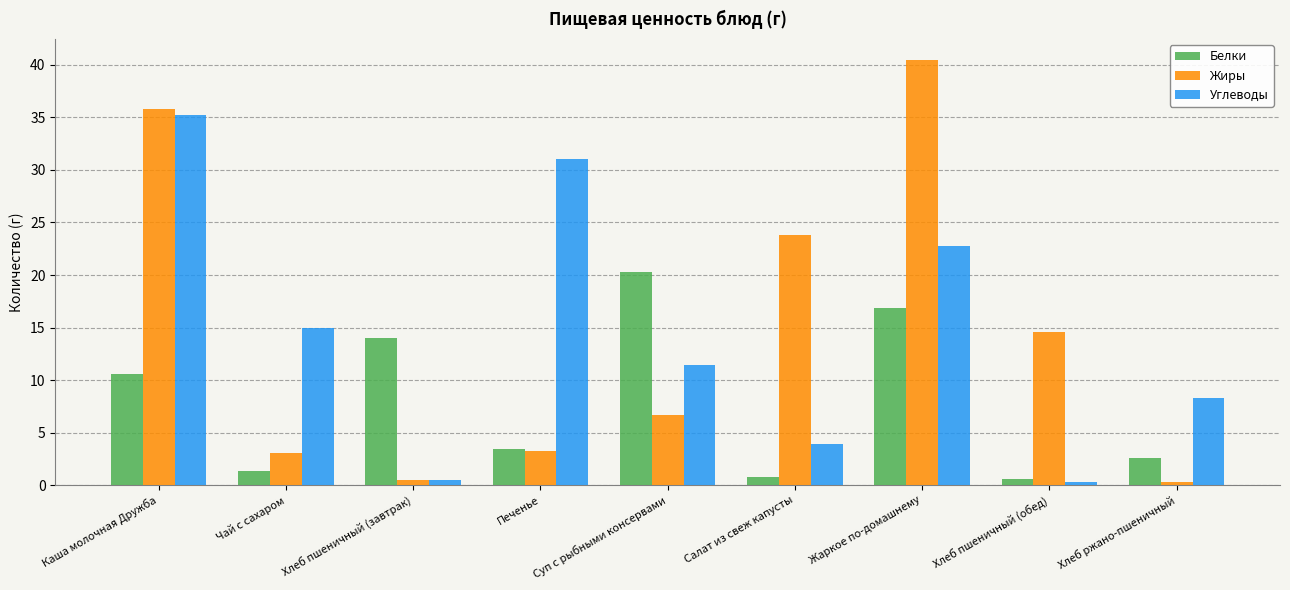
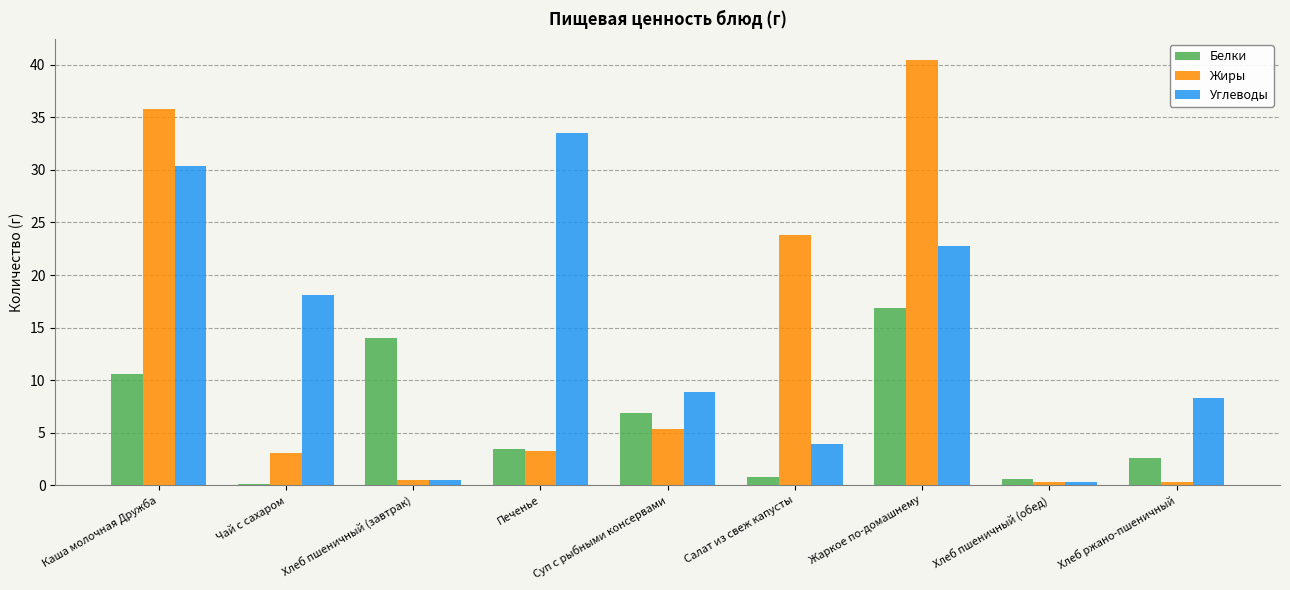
  {
    "Белки": {
      "Каша молочная Дружба": 10.6,
-     "Чай с сахаром": 1.4,
+     "Чай с сахаром": 0.1,
      "Хлеб пшеничный (завтрак)": 14.0,
      "Печенье": 3.4,
-     "Суп с рыбными консервами": 20.3,
+     "Суп с рыбными консервами": 6.9,
      "Салат из свеж капусты": 0.8,
      "Жаркое по-домашнему": 16.9,
      "Хлеб пшеничный (обед)": 0.6,
      "Хлеб ржано-пшеничный": 2.6
    },
    "Жиры": {
      "Каша молочная Дружба": 35.8,
      "Чай с сахаром": 3.1,
      "Хлеб пшеничный (завтрак)": 0.5,
      "Печенье": 3.3,
-     "Суп с рыбными консервами": 6.7,
+     "Суп с рыбными консервами": 5.3,
      "Салат из свеж капусты": 23.8,
      "Жаркое по-домашнему": 40.4,
-     "Хлеб пшеничный (обед)": 14.6,
+     "Хлеб пшеничный (обед)": 0.3,
      "Хлеб ржано-пшеничный": 0.3
    },
    "Углеводы": {
-     "Каша молочная Дружба": 35.2,
-     "Чай с сахаром": 15.0,
+     "Каша молочная Дружба": 30.4,
+     "Чай с сахаром": 18.1,
      "Хлеб пшеничный (завтрак)": 0.5,
-     "Печенье": 31.0,
-     "Суп с рыбными консервами": 11.5,
+     "Печенье": 33.5,
+     "Суп с рыбными консервами": 8.9,
      "Салат из свеж капусты": 3.9,
      "Жаркое по-домашнему": 22.7,
      "Хлеб пшеничный (обед)": 0.3,
      "Хлеб ржано-пшеничный": 8.3
    }
  }
